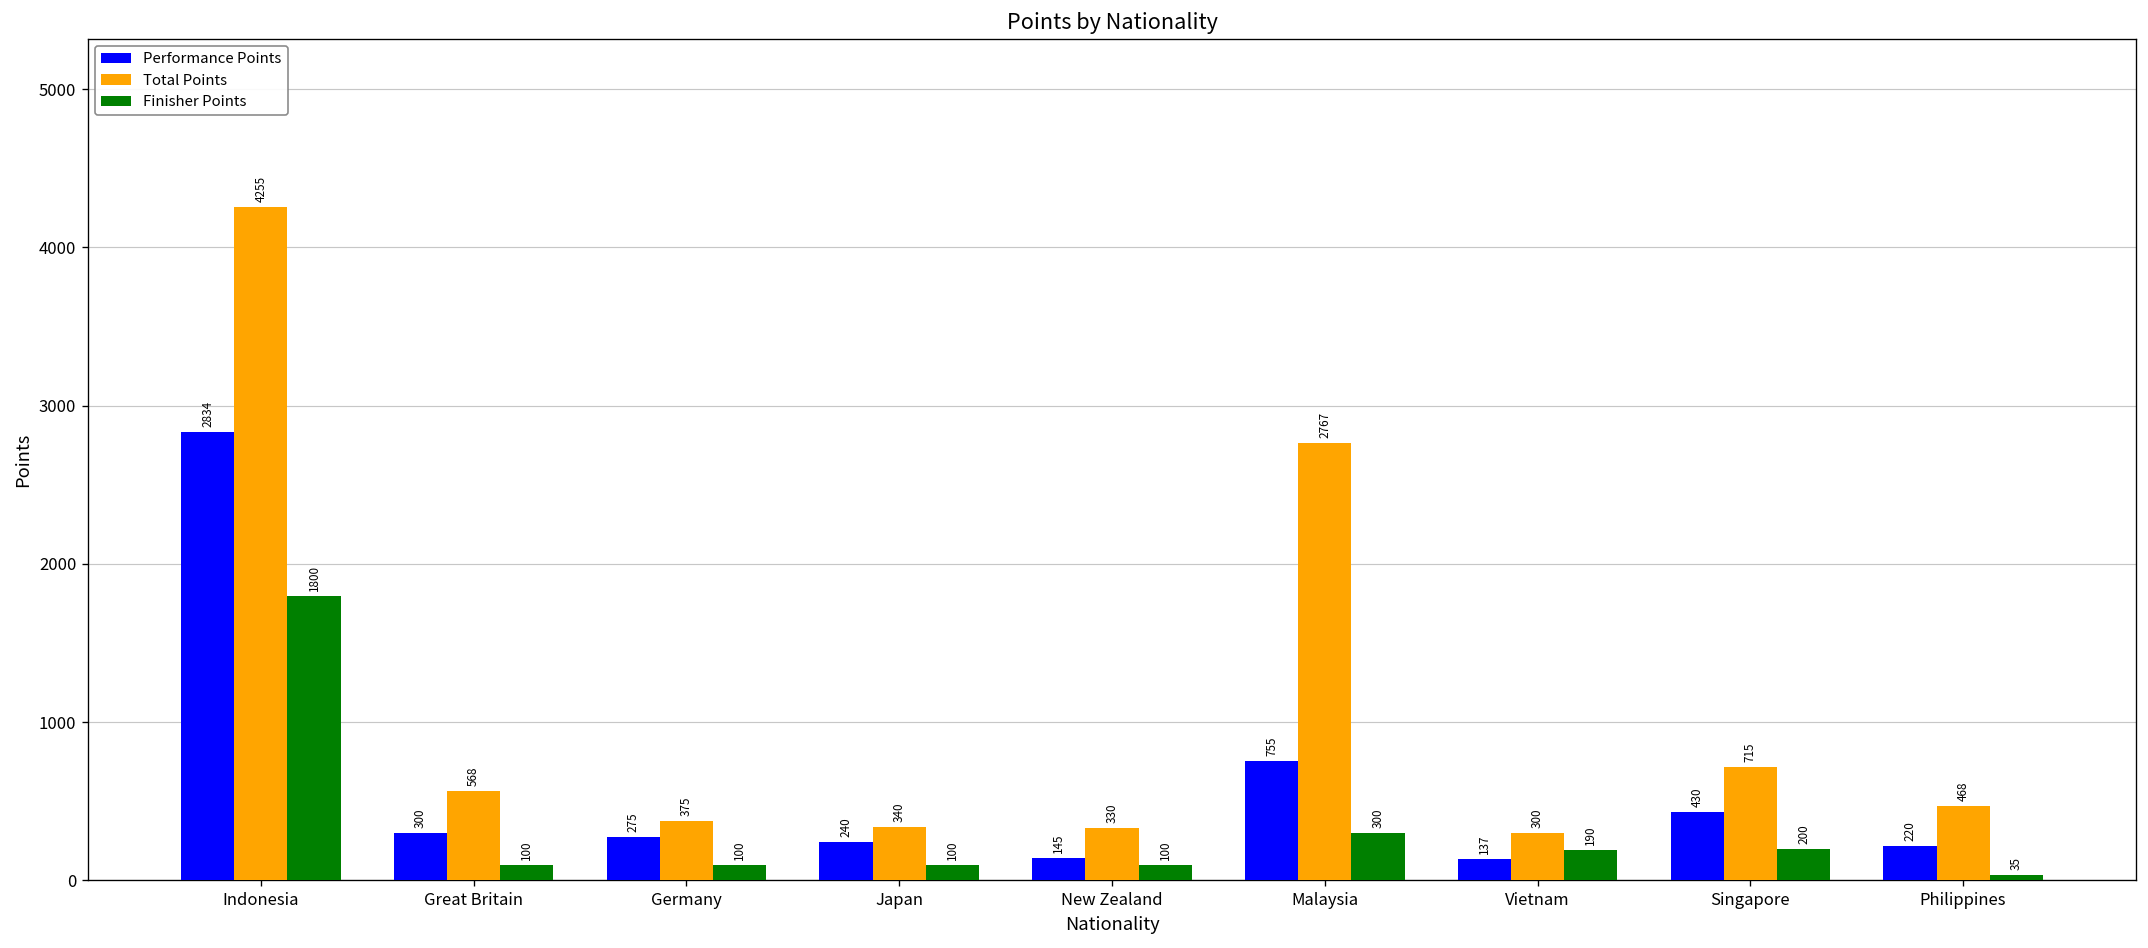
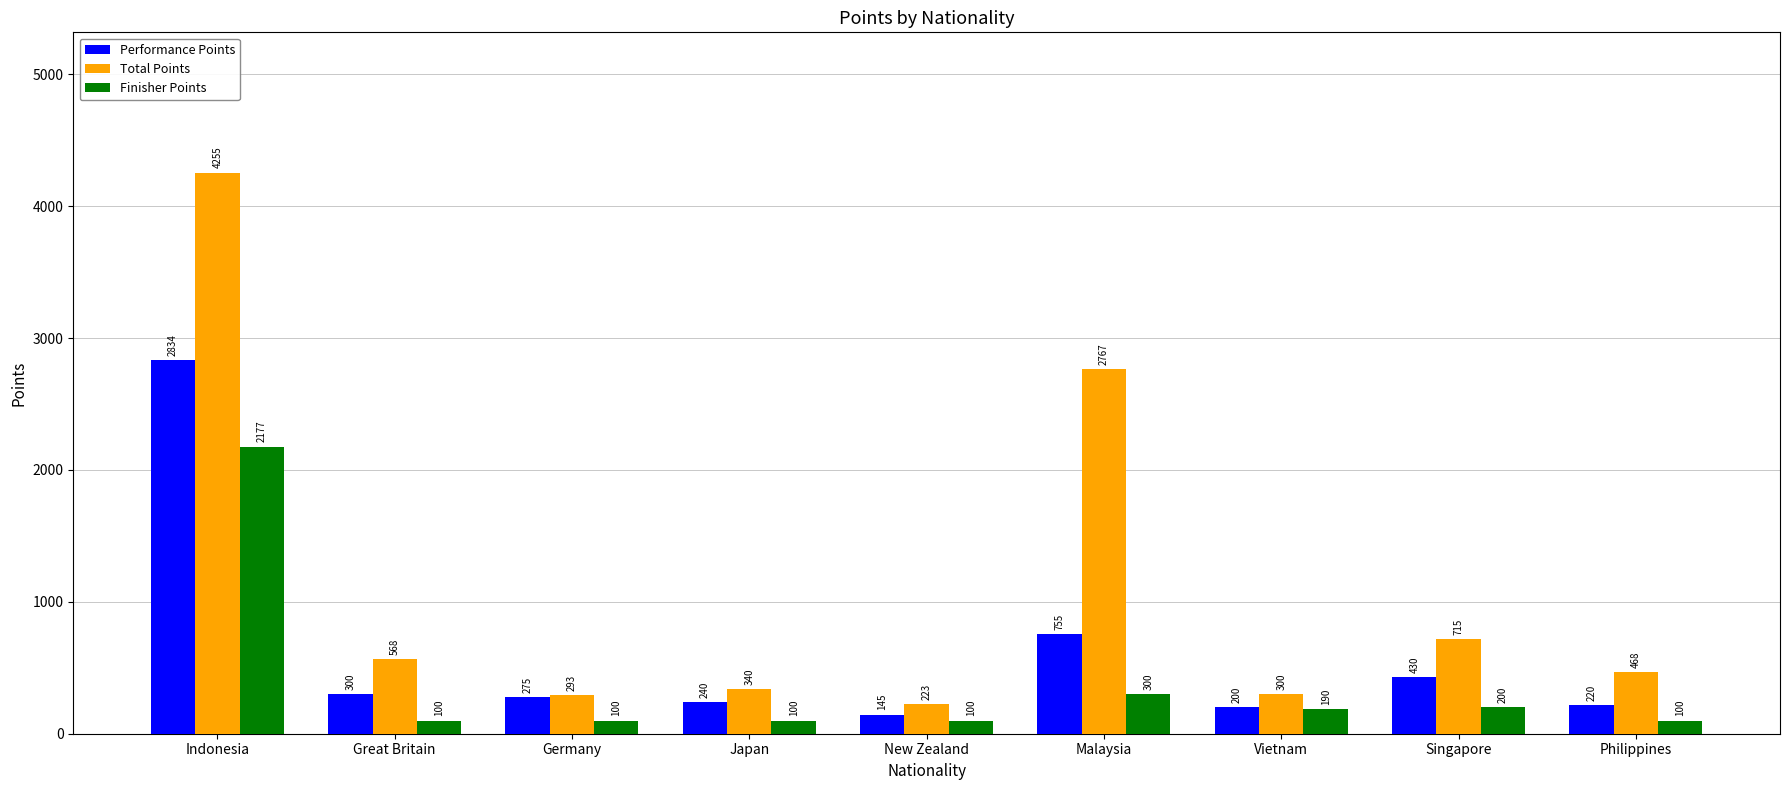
  {
    "Performance Points": {
      "Indonesia": 2834,
      "Great Britain": 300,
      "Germany": 275,
      "Japan": 240,
      "New Zealand": 145,
      "Malaysia": 755,
-     "Vietnam": 137,
+     "Vietnam": 200,
      "Singapore": 430,
      "Philippines": 220
    },
    "Total Points": {
      "Indonesia": 4255,
      "Great Britain": 568,
-     "Germany": 375,
+     "Germany": 293,
      "Japan": 340,
-     "New Zealand": 330,
+     "New Zealand": 223,
      "Malaysia": 2767,
      "Vietnam": 300,
      "Singapore": 715,
      "Philippines": 468
    },
    "Finisher Points": {
-     "Indonesia": 1800,
+     "Indonesia": 2177,
      "Great Britain": 100,
      "Germany": 100,
      "Japan": 100,
      "New Zealand": 100,
      "Malaysia": 300,
      "Vietnam": 190,
      "Singapore": 200,
-     "Philippines": 35
+     "Philippines": 100
    }
  }
